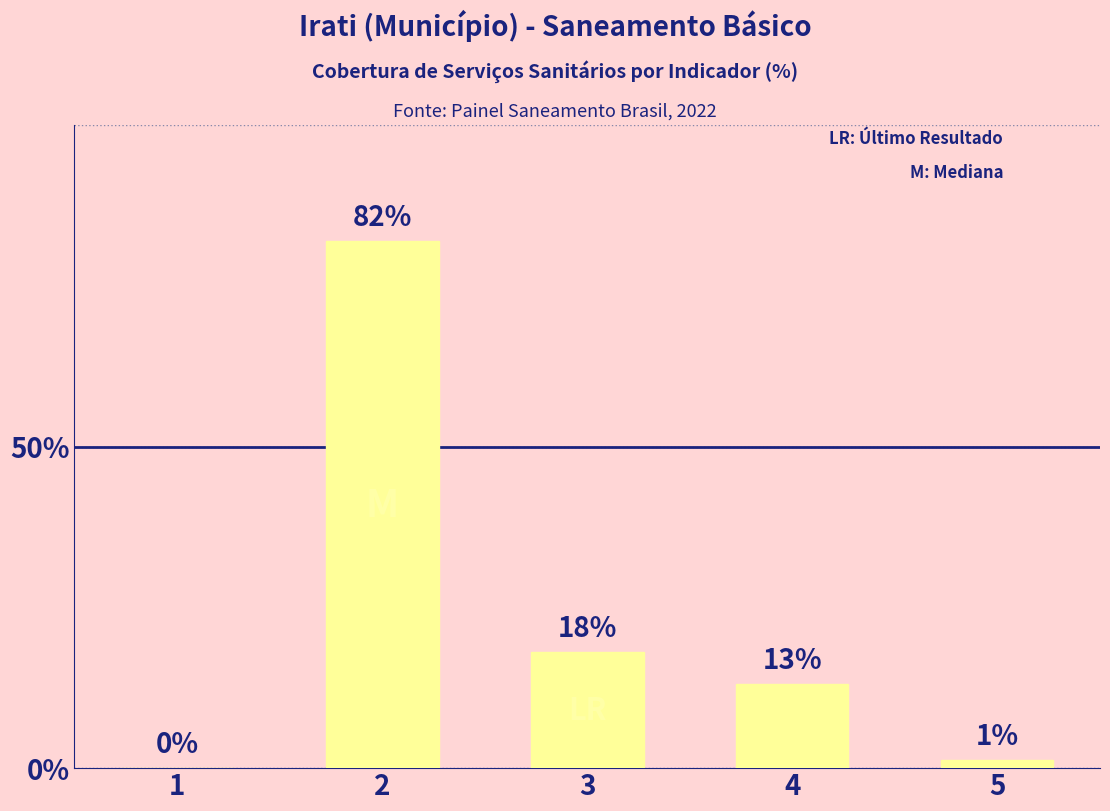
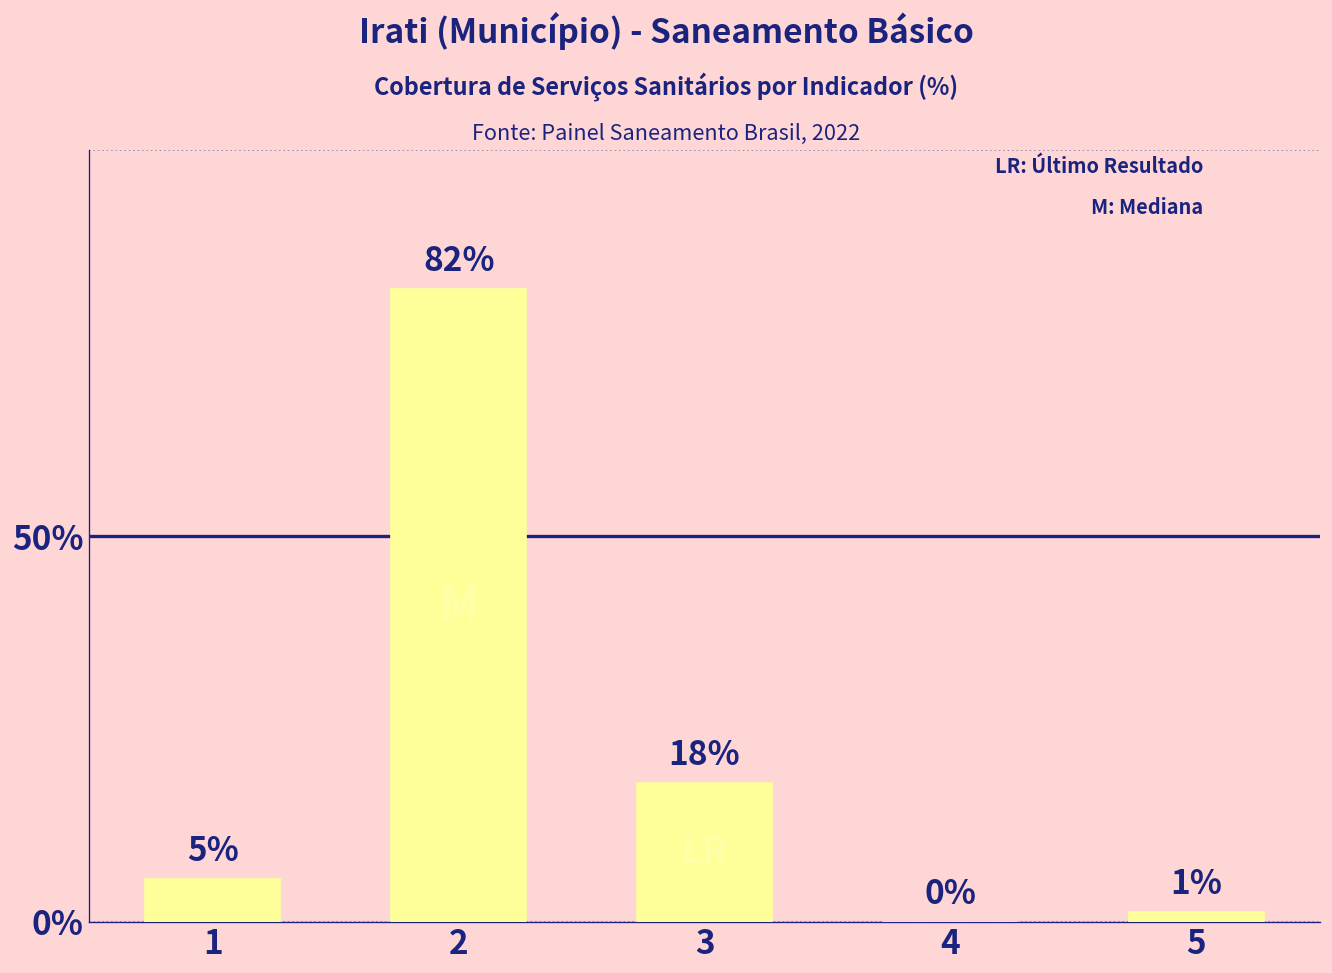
  {
-   "1": "0%",
+   "1": "5%",
    "2": "82%",
    "3": "18%",
-   "4": "13%",
+   "4": "0%",
    "5": "1%"
  }
